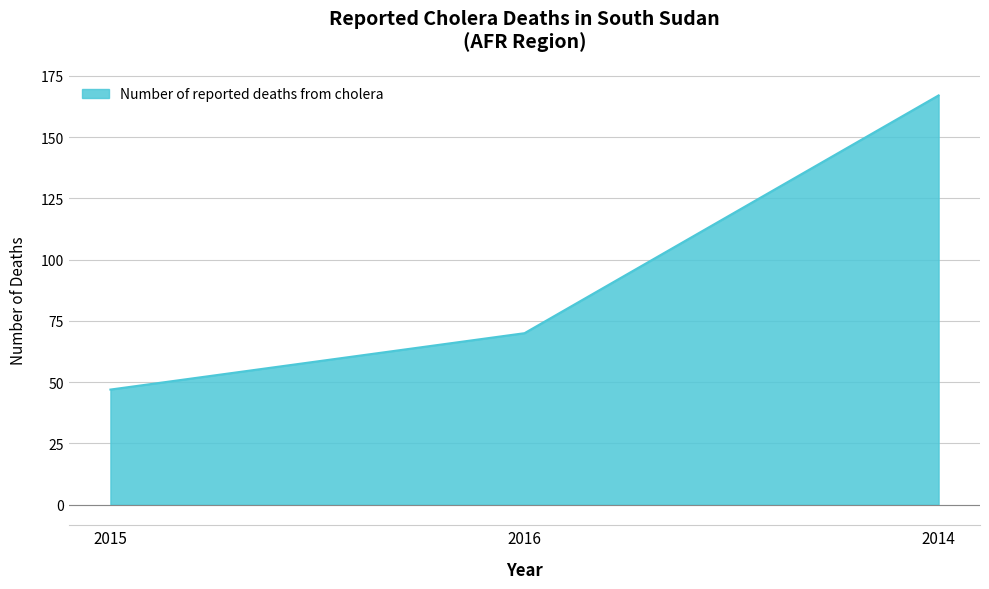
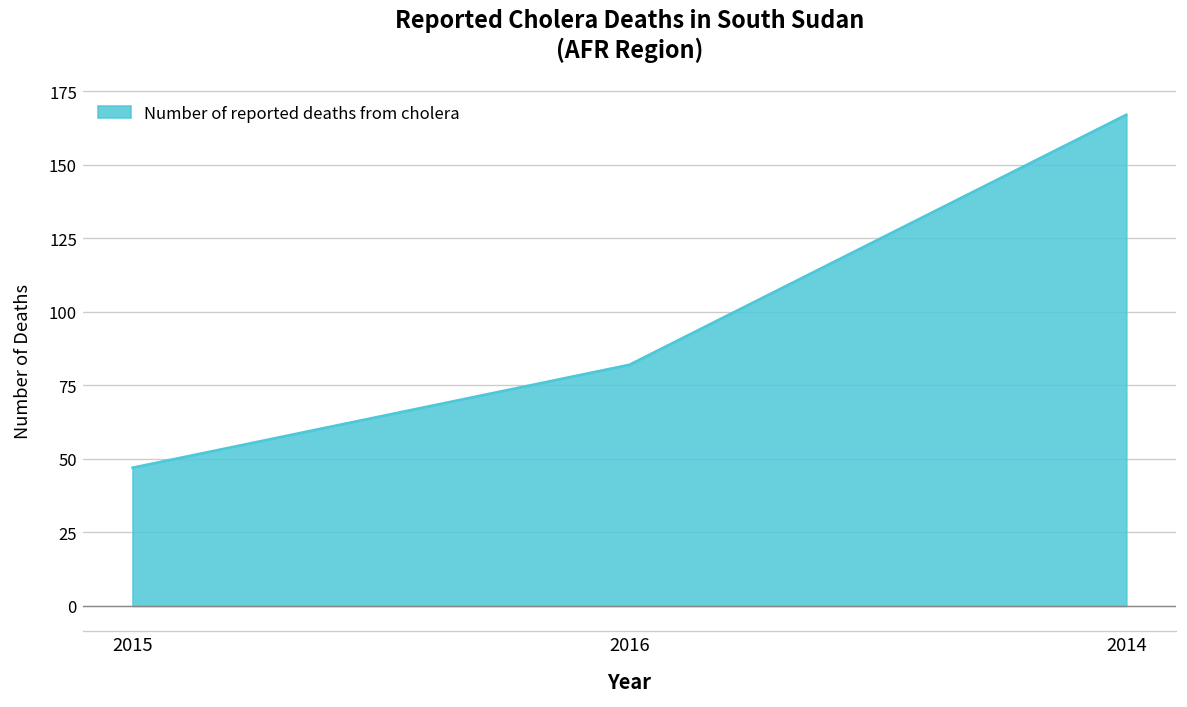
  {
    "2015": 47,
-   "2016": 70,
+   "2016": 82,
    "2014": 167
  }
